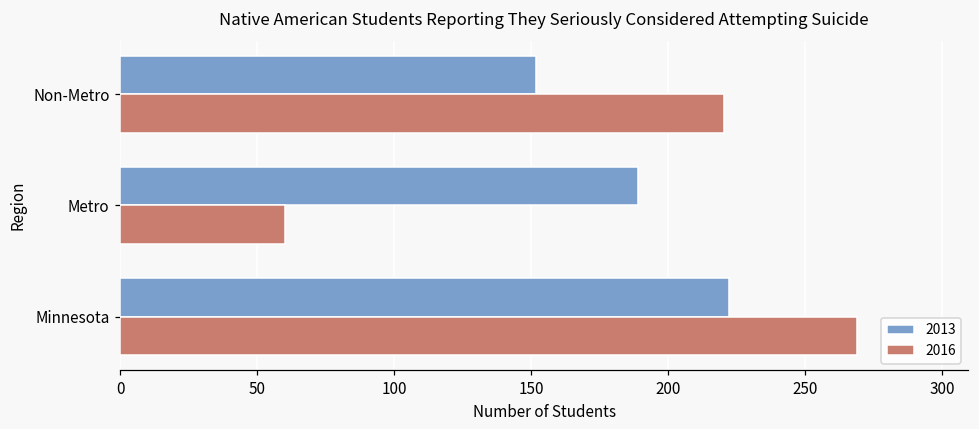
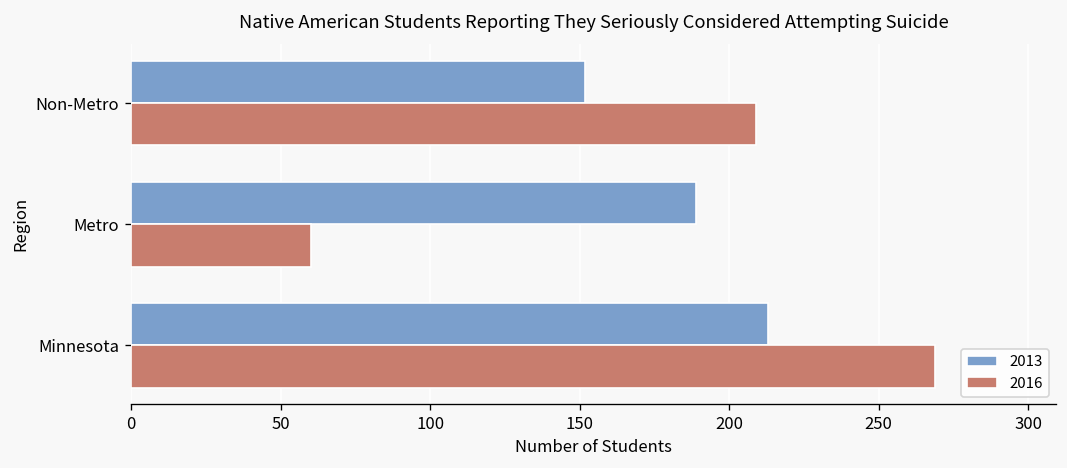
  {
    "2013": {
      "Non-Metro": 152,
      "Metro": 189,
-     "Minnesota": 222
+     "Minnesota": 213
    },
    "2016": {
-     "Non-Metro": 220,
+     "Non-Metro": 209,
      "Metro": 60,
      "Minnesota": 269
    }
  }
